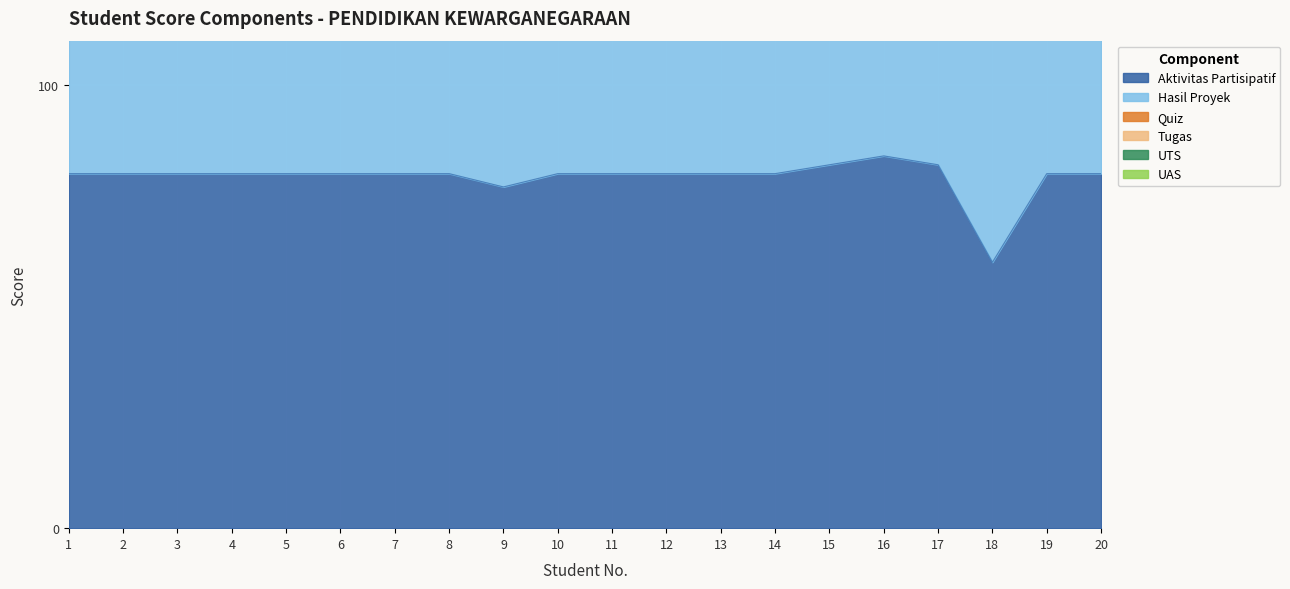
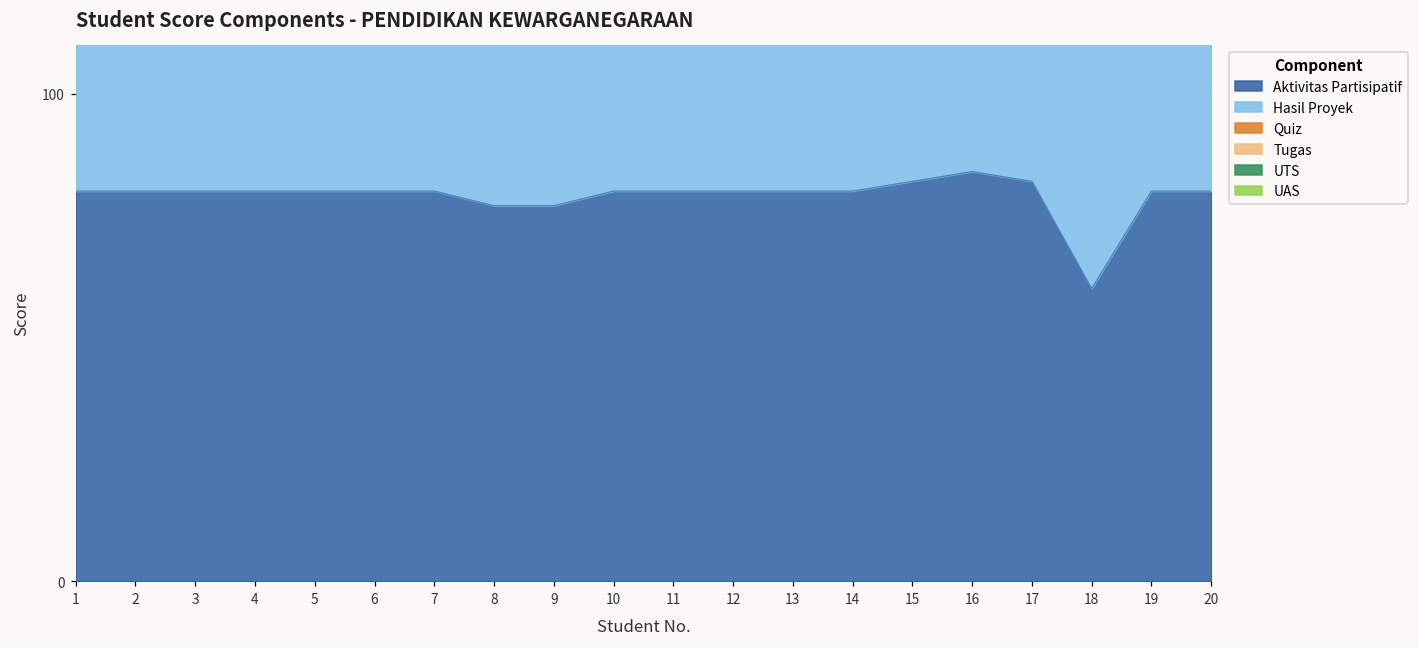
  {
    "Aktivitas Partisipatif": {
      "1": 80,
      "2": 80,
      "3": 80,
      "4": 80,
      "5": 80,
      "6": 80,
      "7": 80,
-     "8": 80,
+     "8": 77,
      "9": 77,
      "10": 80,
      "11": 80,
      "12": 80,
      "13": 80,
      "14": 80,
      "15": 82,
      "16": 84,
      "17": 82,
      "18": 60,
      "19": 80,
      "20": 80
    }
  }
